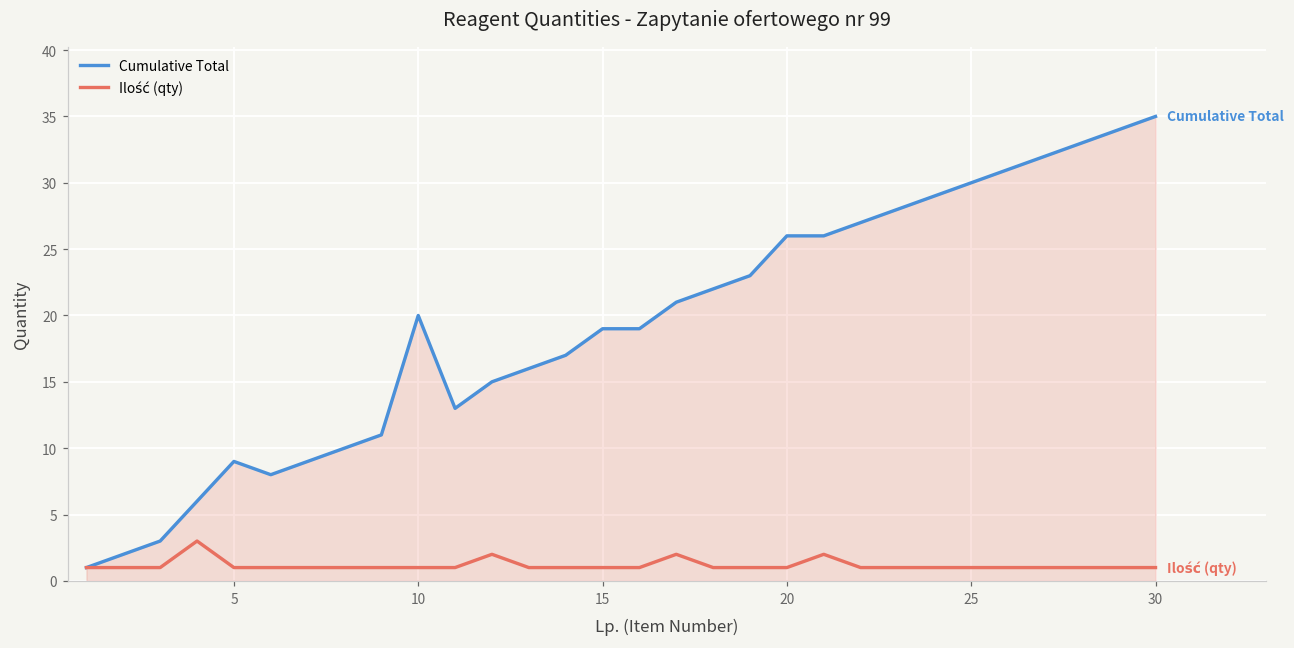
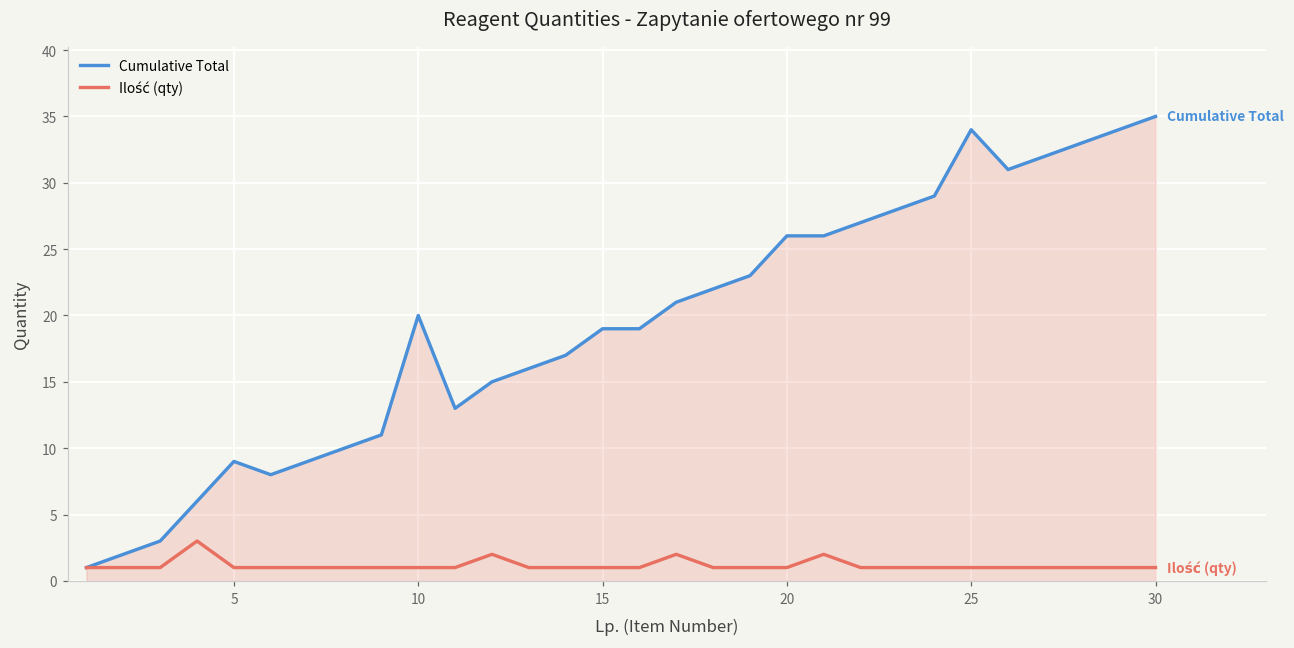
  {
    "Cumulative Total": {
      "5": 9,
      "10": 20,
      "15": 19,
      "20": 26,
-     "25": 30,
+     "25": 34,
      "30": 35
    },
    "Ilość (qty)": {
      "5": 1,
      "10": 1,
      "15": 1,
      "20": 1,
      "25": 1,
      "30": 1
    }
  }
